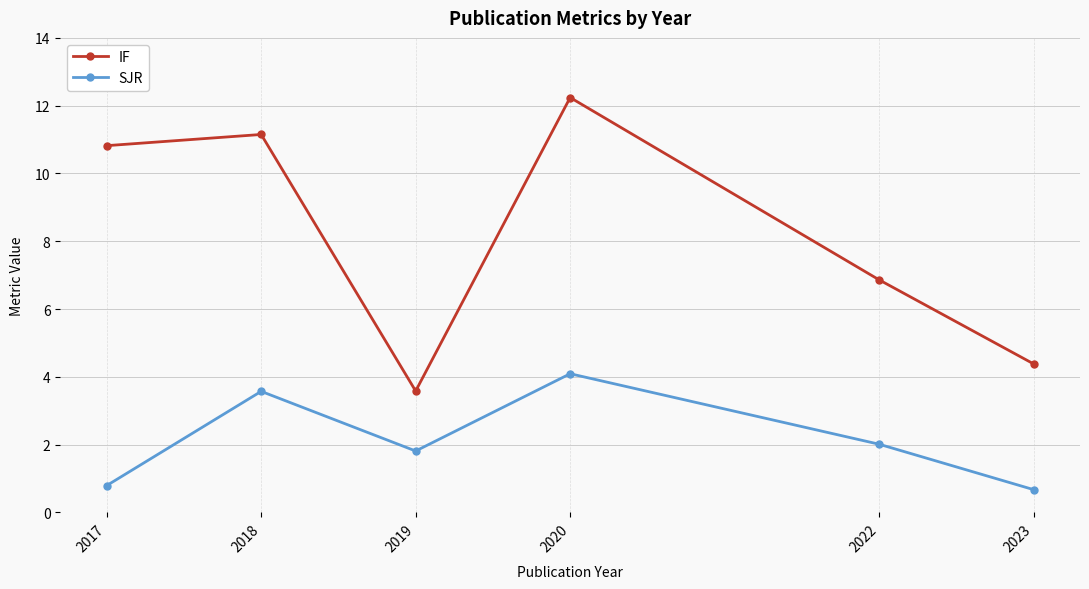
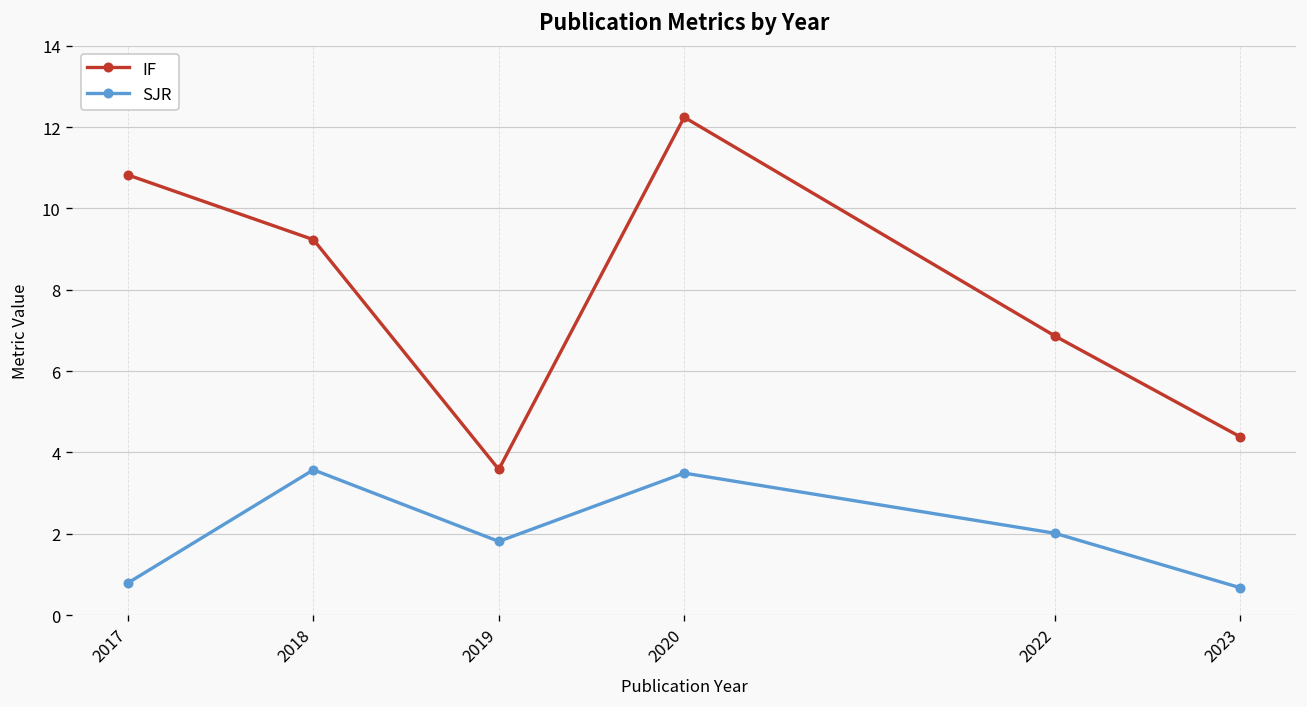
  {
    "IF": {
      "2017": 10.8,
-     "2018": 11.2,
+     "2018": 9.2,
      "2019": 3.6,
      "2020": 12.2,
      "2022": 6.9,
      "2023": 4.4
    },
    "SJR": {
      "2017": 0.8,
      "2018": 3.6,
      "2019": 1.8,
-     "2020": 4.1,
+     "2020": 3.5,
      "2022": 2.0,
      "2023": 0.7
    }
  }
